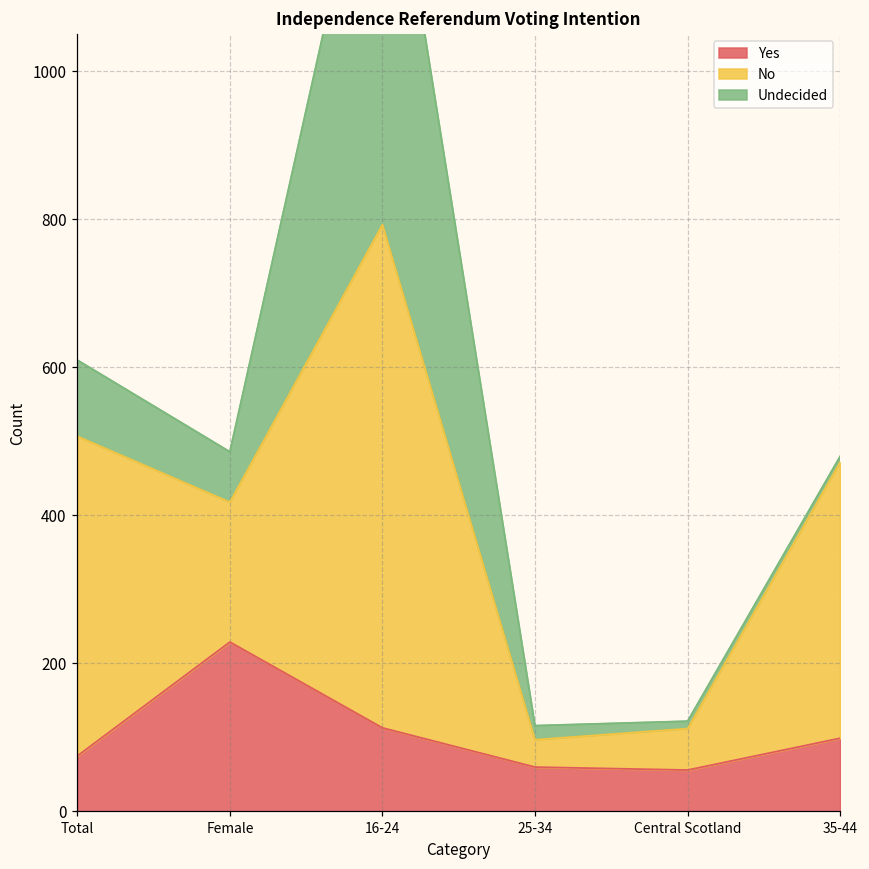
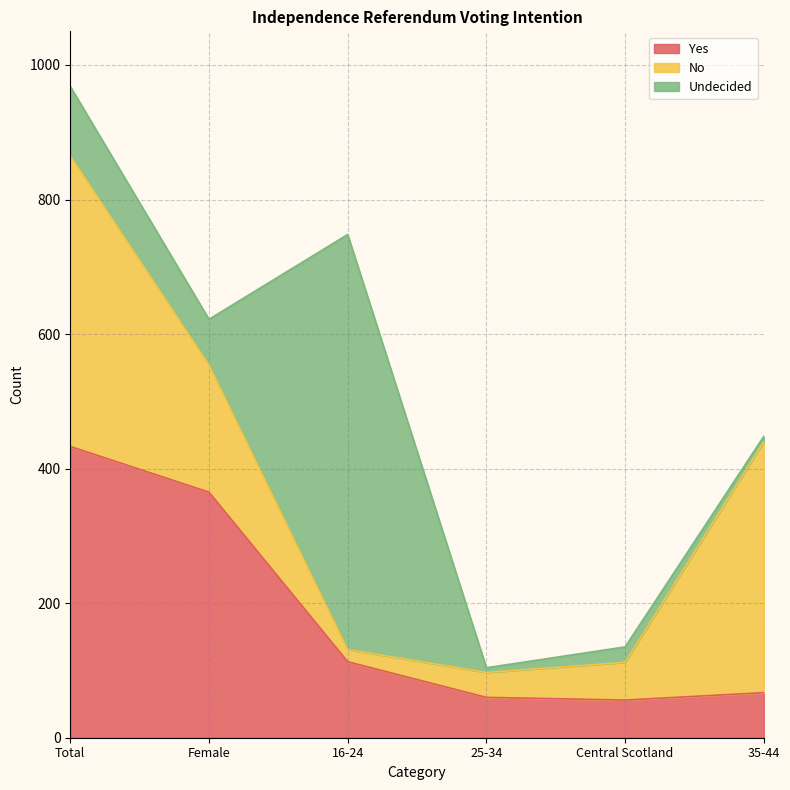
  {
    "Yes": {
-     "Total": 80,
-     "Female": 230,
+     "Total": 430,
+     "Female": 370,
      "16-24": 110,
      "25-34": 60,
      "Central Scotland": 60,
-     "35-44": 100
+     "35-44": 70
    },
    "No": {
      "Total": 430,
      "Female": 190,
-     "16-24": 680,
+     "16-24": 20,
      "25-34": 40,
      "Central Scotland": 60,
      "35-44": 370
    },
    "Undecided": {
      "Total": 100,
      "Female": 70,
-     "25-34": 20,
-     "Central Scotland": 10,
+     "25-34": 10,
+     "Central Scotland": 20,
      "35-44": 10
    }
  }
